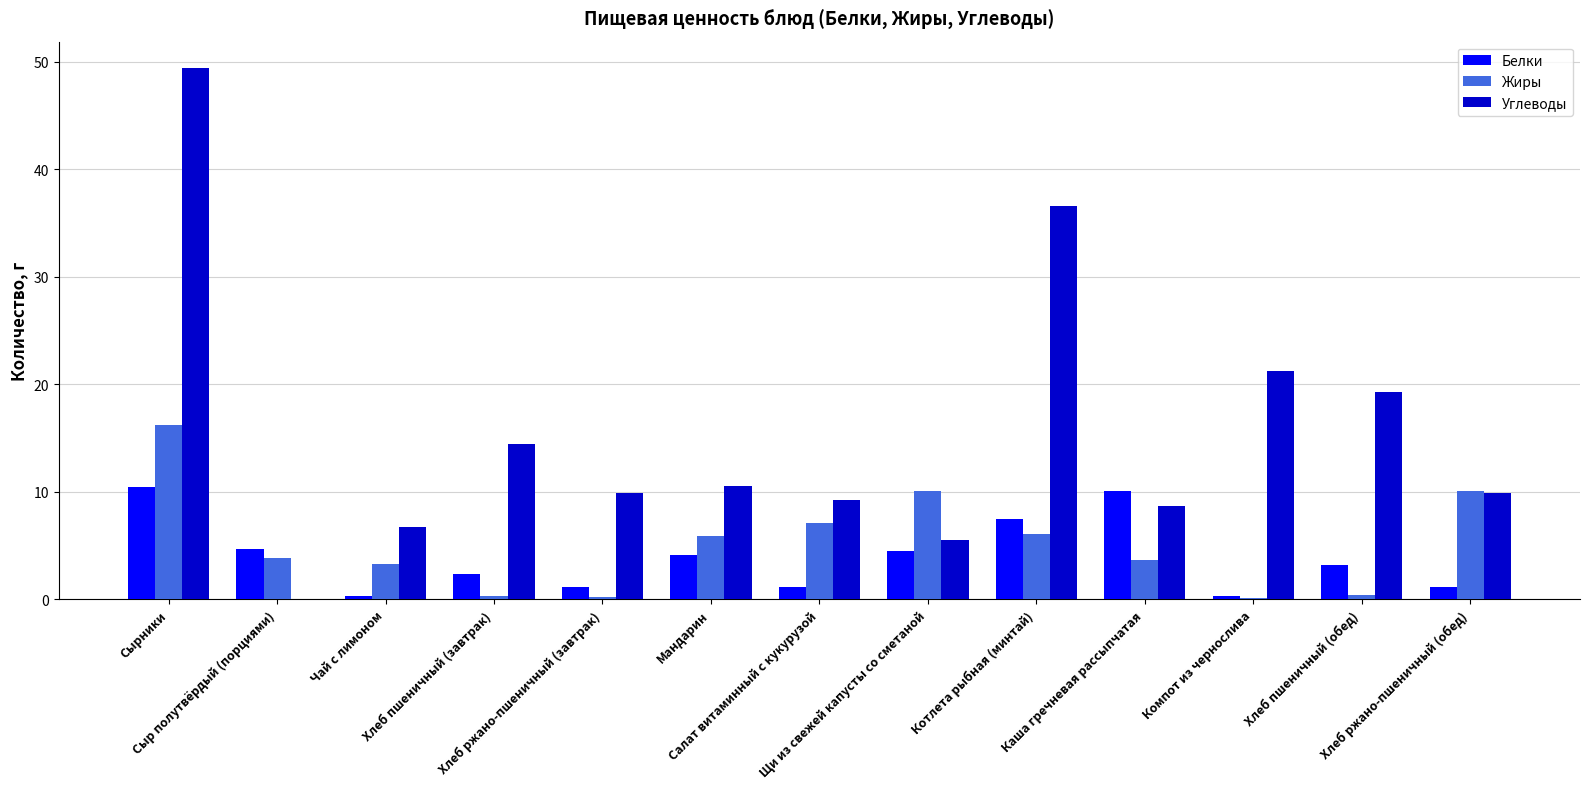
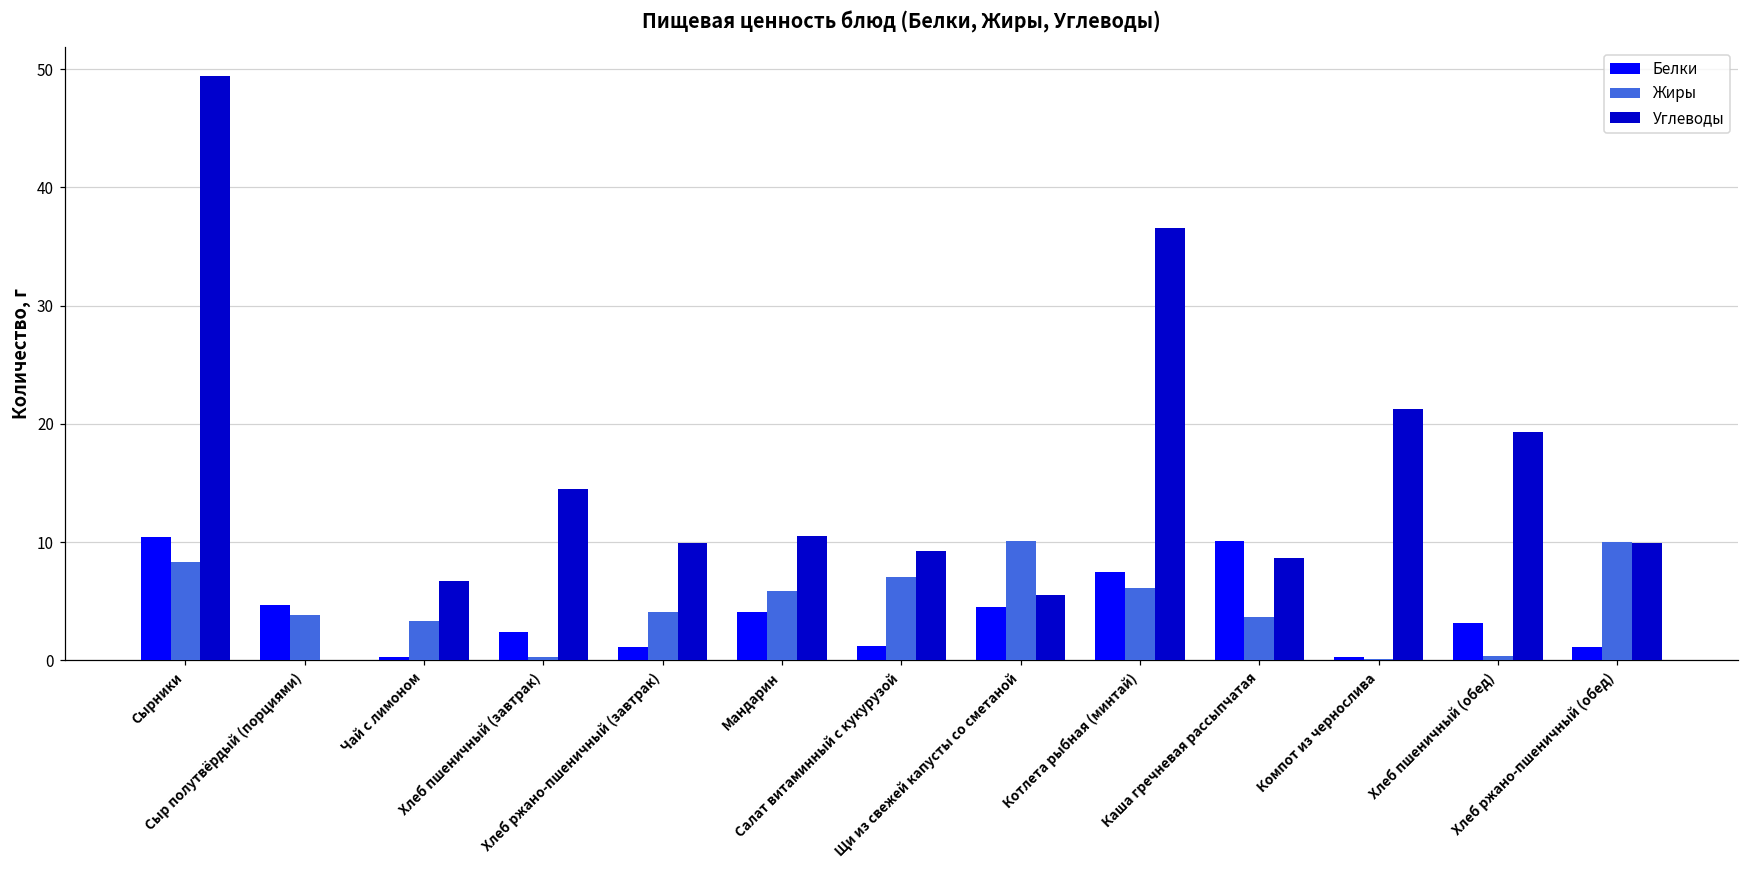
  {
    "Жиры": {
-     "Сырники": 16.2,
+     "Сырники": 8.3,
      "Сыр полутвёрдый (порциями)": 3.8,
      "Чай с лимоном": 3.3,
      "Хлеб пшеничный (завтрак)": 0.3,
-     "Хлеб ржано-пшеничный (завтрак)": 0.2,
+     "Хлеб ржано-пшеничный (завтрак)": 4.1,
      "Мандарин": 5.9,
      "Салат витаминный с кукурузой": 7.1,
      "Щи из свежей капусты со сметаной": 10.1,
      "Котлета рыбная (минтай)": 6.1,
      "Каша гречневая рассыпчатая": 3.7,
      "Хлеб пшеничный (обед)": 0.4,
      "Хлеб ржано-пшеничный (обед)": 10.0
    }
  }
